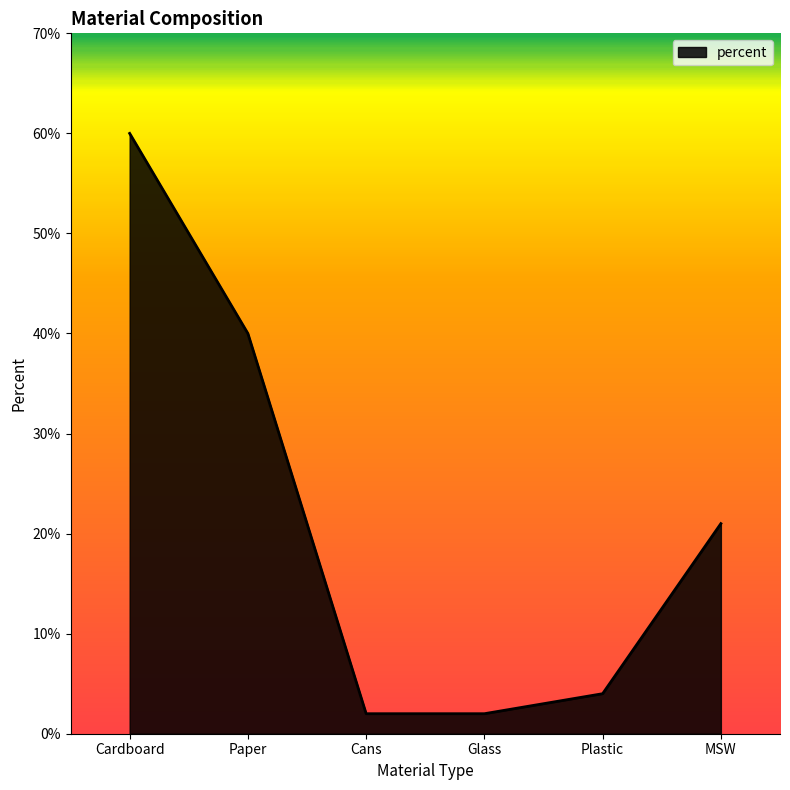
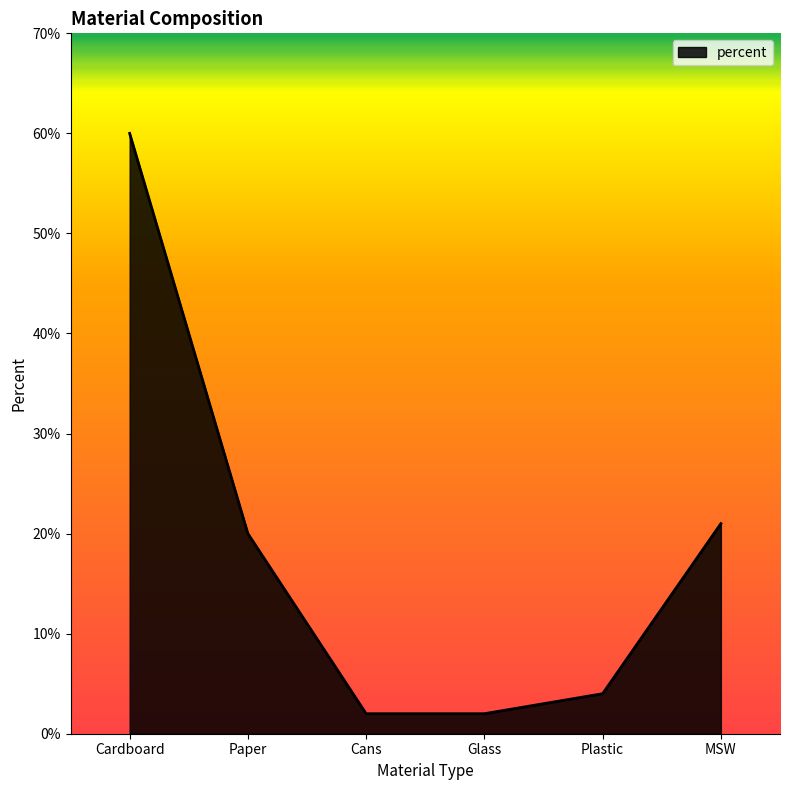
  {
    "Cardboard": "60.0%",
-   "Paper": "40.0%",
+   "Paper": "20.0%",
    "Cans": "2.0%",
    "Glass": "2.0%",
    "Plastic": "4.0%",
    "MSW": "21.0%"
  }
